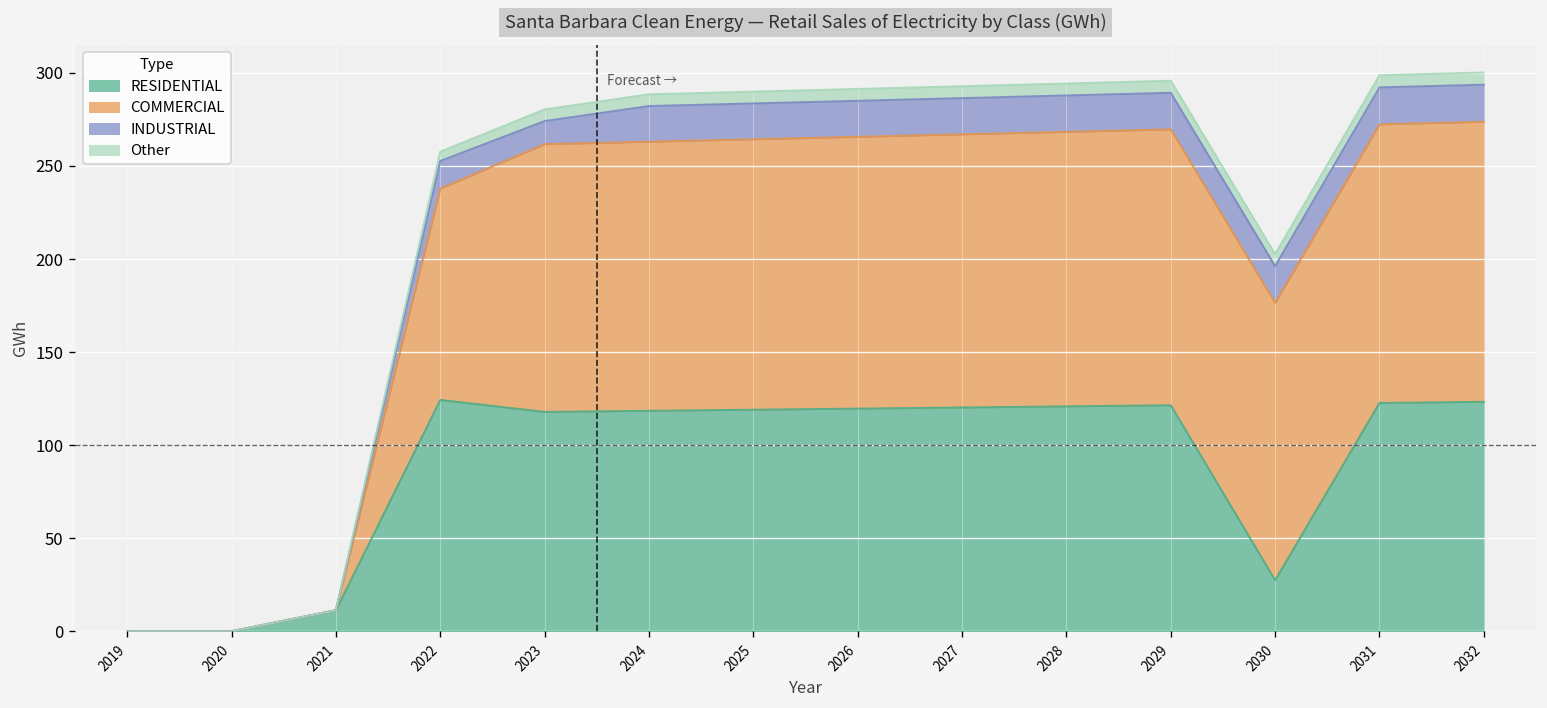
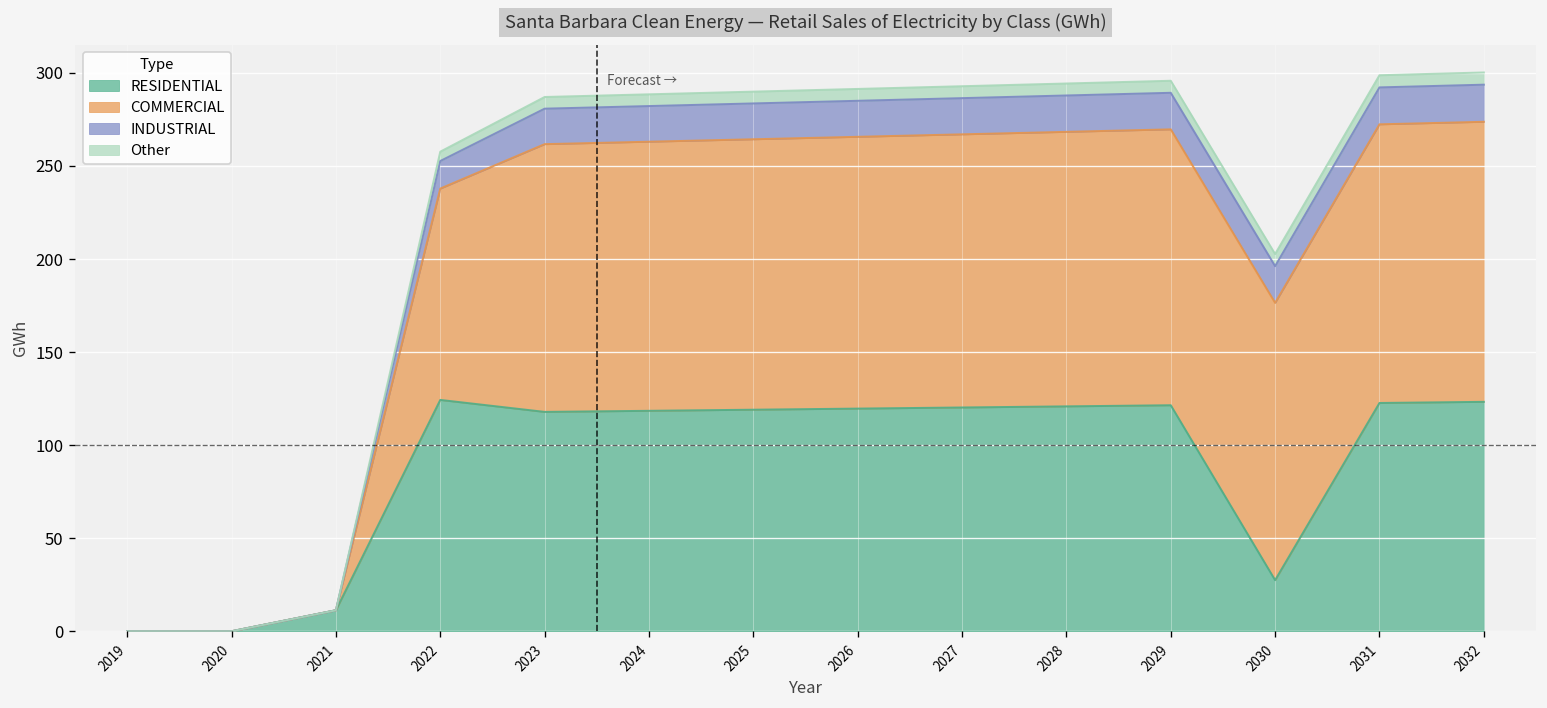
  {
    "RESIDENTIAL": {
      "2022": 124,
      "2023": 118,
      "2024": 118,
      "2025": 119,
      "2026": 120,
      "2027": 120,
      "2028": 121,
      "2029": 121,
      "2030": 27,
      "2031": 123,
      "2032": 123
    },
    "COMMERCIAL": {
      "2022": 114,
      "2023": 144,
      "2024": 145,
      "2025": 145,
      "2026": 146,
      "2027": 147,
      "2028": 147,
      "2029": 148,
      "2030": 149,
      "2031": 150,
      "2032": 150
    },
    "INDUSTRIAL": {
      "2022": 15,
-     "2023": 12,
+     "2023": 19,
      "2024": 19,
      "2025": 19,
      "2026": 19,
      "2027": 19,
      "2028": 20,
      "2029": 20,
      "2030": 20,
      "2031": 20,
      "2032": 20
    },
    "Other": {
      "2022": 5,
      "2023": 6,
      "2024": 6,
      "2025": 6,
      "2026": 6,
      "2027": 6,
      "2028": 6,
      "2029": 6,
      "2030": 6,
      "2031": 7,
      "2032": 7
    }
  }
